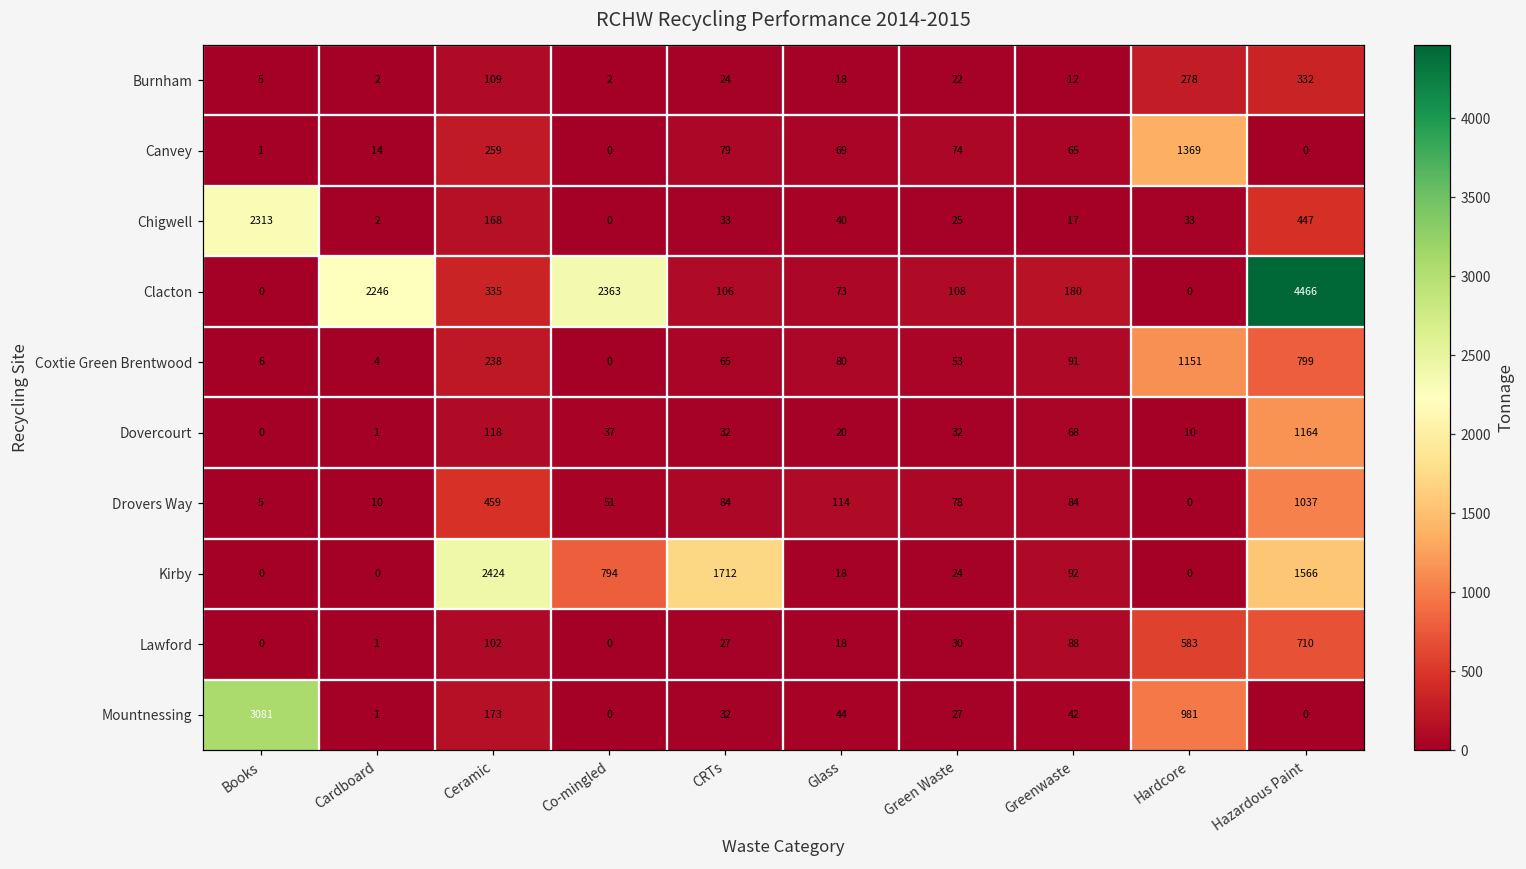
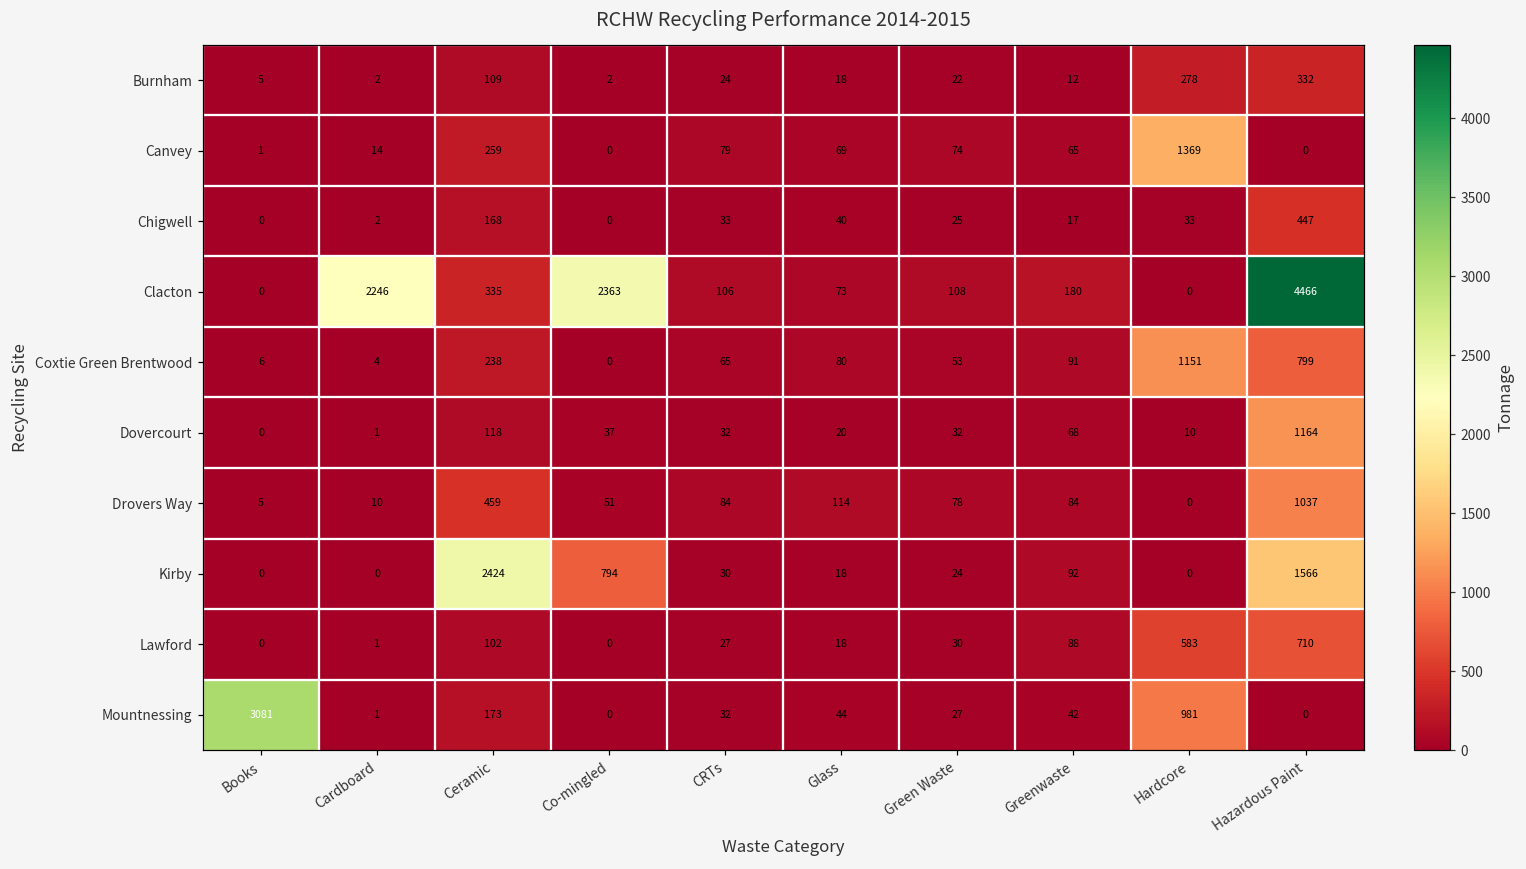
  {
    "Burnham": {
      "Books": 5,
      "Cardboard": 2,
      "Ceramic": 109,
      "Co-mingled": 2,
      "CRTs": 24,
      "Glass": 18,
      "Green Waste": 22,
      "Greenwaste": 12,
      "Hardcore": 278,
      "Hazardous Paint": 332
    },
    "Canvey": {
      "Books": 1,
      "Cardboard": 14,
      "Ceramic": 259,
      "Co-mingled": 0,
      "CRTs": 79,
      "Glass": 69,
      "Green Waste": 74,
      "Greenwaste": 65,
      "Hardcore": 1369,
      "Hazardous Paint": 0
    },
    "Chigwell": {
-     "Books": 2313,
+     "Books": 0,
      "Cardboard": 2,
      "Ceramic": 168,
      "Co-mingled": 0,
      "CRTs": 33,
      "Glass": 40,
      "Green Waste": 25,
      "Greenwaste": 17,
      "Hardcore": 33,
      "Hazardous Paint": 447
    },
    "Clacton": {
      "Books": 0,
      "Cardboard": 2246,
      "Ceramic": 335,
      "Co-mingled": 2363,
      "CRTs": 106,
      "Glass": 73,
      "Green Waste": 108,
      "Greenwaste": 180,
      "Hardcore": 0,
      "Hazardous Paint": 4466
    },
    "Coxtie Green Brentwood": {
      "Books": 6,
      "Cardboard": 4,
      "Ceramic": 238,
      "Co-mingled": 0,
      "CRTs": 65,
      "Glass": 80,
      "Green Waste": 53,
      "Greenwaste": 91,
      "Hardcore": 1151,
      "Hazardous Paint": 799
    },
    "Dovercourt": {
      "Books": 0,
      "Cardboard": 1,
      "Ceramic": 118,
      "Co-mingled": 37,
      "CRTs": 32,
      "Glass": 20,
      "Green Waste": 32,
      "Greenwaste": 68,
      "Hardcore": 10,
      "Hazardous Paint": 1164
    },
    "Drovers Way": {
      "Books": 5,
      "Cardboard": 10,
      "Ceramic": 459,
      "Co-mingled": 51,
      "CRTs": 84,
      "Glass": 114,
      "Green Waste": 78,
      "Greenwaste": 84,
      "Hardcore": 0,
      "Hazardous Paint": 1037
    },
    "Kirby": {
      "Books": 0,
      "Cardboard": 0,
      "Ceramic": 2424,
      "Co-mingled": 794,
-     "CRTs": 1712,
+     "CRTs": 30,
      "Glass": 18,
      "Green Waste": 24,
      "Greenwaste": 92,
      "Hardcore": 0,
      "Hazardous Paint": 1566
    },
    "Lawford": {
      "Books": 0,
      "Cardboard": 1,
      "Ceramic": 102,
      "Co-mingled": 0,
      "CRTs": 27,
      "Glass": 18,
      "Green Waste": 30,
      "Greenwaste": 88,
      "Hardcore": 583,
      "Hazardous Paint": 710
    },
    "Mountnessing": {
      "Books": 3081,
      "Cardboard": 1,
      "Ceramic": 173,
      "Co-mingled": 0,
      "CRTs": 32,
      "Glass": 44,
      "Green Waste": 27,
      "Greenwaste": 42,
      "Hardcore": 981,
      "Hazardous Paint": 0
    }
  }
